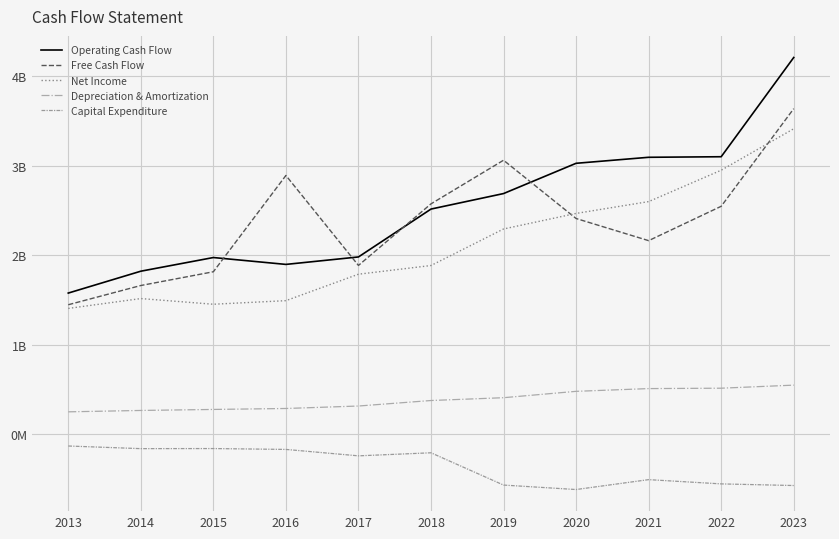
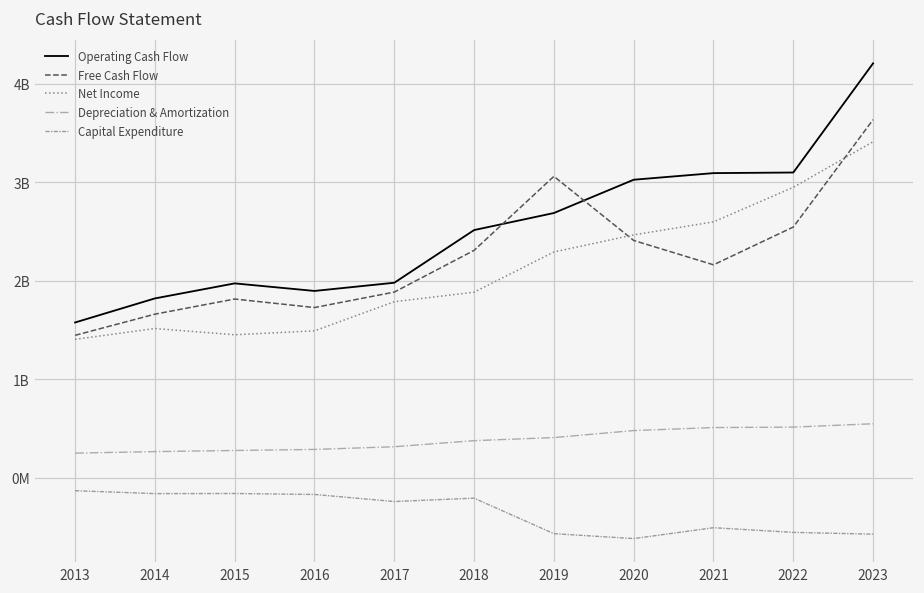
  {
    "Operating Cash Flow": {
      "2013": 1600000000,
      "2014": 1800000000,
      "2015": 2000000000,
      "2016": 1900000000,
      "2017": 2000000000,
      "2018": 2500000000,
      "2019": 2700000000,
      "2020": 3000000000,
      "2021": 3100000000,
      "2022": 3100000000,
      "2023": 4200000000
    },
    "Free Cash Flow": {
      "2013": 1400000000,
      "2014": 1700000000,
      "2015": 1800000000,
-     "2016": 2900000000,
+     "2016": 1700000000,
      "2017": 1900000000,
-     "2018": 2600000000,
+     "2018": 2300000000,
      "2019": 3100000000,
      "2020": 2400000000,
      "2021": 2200000000,
      "2022": 2500000000,
      "2023": 3600000000
    }
  }
